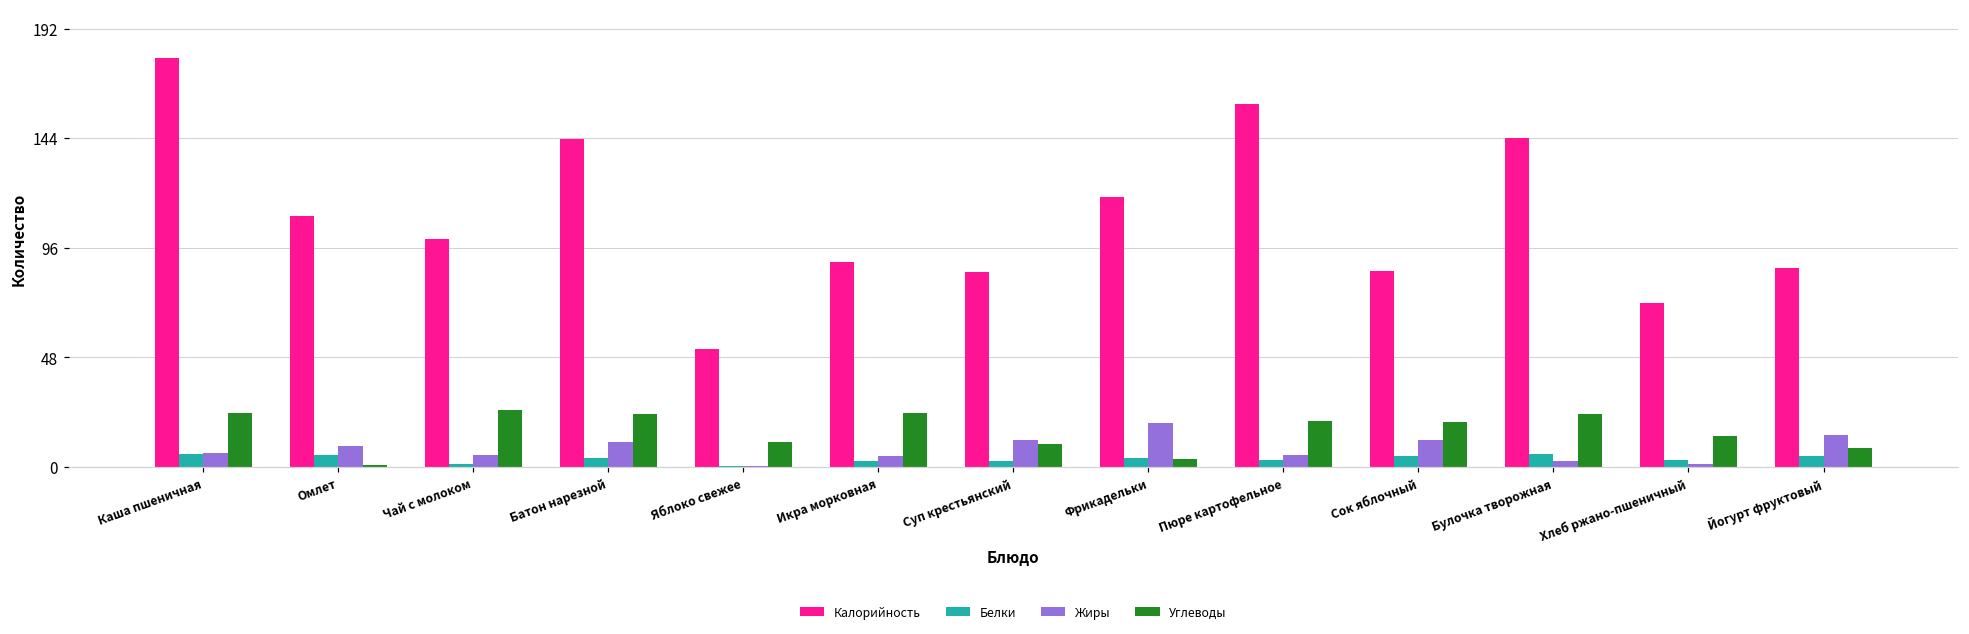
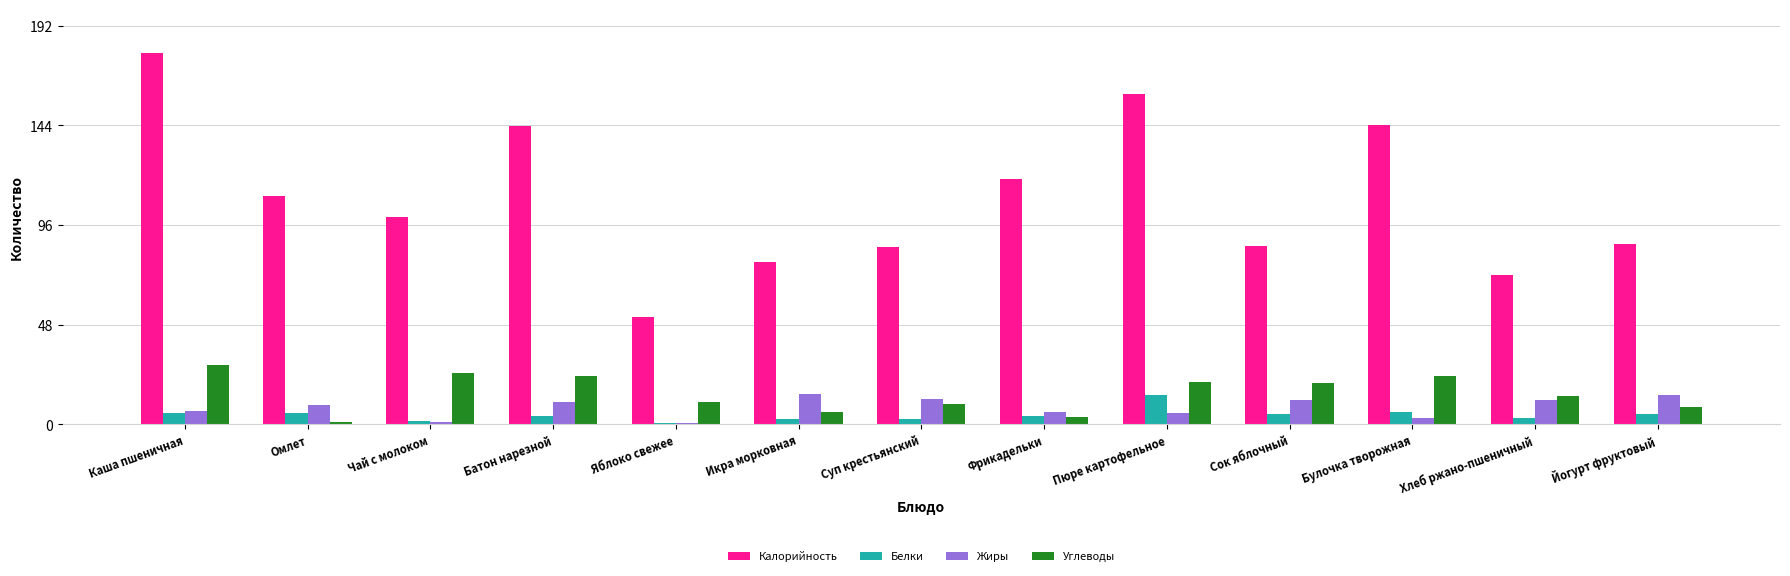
  {
    "Калорийность": {
      "Каша пшеничная": 179,
      "Омлет": 110,
      "Чай с молоком": 100,
      "Батон нарезной": 144,
      "Яблоко свежее": 52,
-     "Икра морковная": 90,
+     "Икра морковная": 78,
      "Суп крестьянский": 86,
      "Фрикадельки": 118,
      "Пюре картофельное": 159,
      "Сок яблочный": 86,
      "Булочка творожная": 144,
      "Хлеб ржано-пшеничный": 72,
      "Йогурт фруктовый": 87
    },
    "Белки": {
      "Каша пшеничная": 6,
      "Омлет": 5,
      "Чай с молоком": 1,
      "Батон нарезной": 4,
      "Икра морковная": 3,
      "Суп крестьянский": 3,
      "Фрикадельки": 4,
-     "Пюре картофельное": 3,
+     "Пюре картофельное": 14,
      "Сок яблочный": 5,
      "Булочка творожная": 6,
      "Хлеб ржано-пшеничный": 3,
      "Йогурт фруктовый": 5
    },
    "Жиры": {
      "Каша пшеничная": 6,
      "Омлет": 9,
-     "Чай с молоком": 6,
+     "Чай с молоком": 1,
      "Батон нарезной": 11,
-     "Икра морковная": 5,
+     "Икра морковная": 15,
      "Суп крестьянский": 12,
-     "Фрикадельки": 19,
+     "Фрикадельки": 6,
      "Пюре картофельное": 5,
      "Сок яблочный": 12,
      "Булочка творожная": 3,
-     "Хлеб ржано-пшеничный": 1,
+     "Хлеб ржано-пшеничный": 12,
      "Йогурт фруктовый": 14
    },
    "Углеводы": {
-     "Каша пшеничная": 24,
+     "Каша пшеничная": 29,
      "Чай с молоком": 25,
      "Батон нарезной": 23,
      "Яблоко свежее": 11,
-     "Икра морковная": 24,
+     "Икра морковная": 6,
      "Суп крестьянский": 10,
      "Фрикадельки": 3,
      "Пюре картофельное": 20,
      "Сок яблочный": 20,
      "Булочка творожная": 23,
      "Хлеб ржано-пшеничный": 13,
      "Йогурт фруктовый": 9
    }
  }
